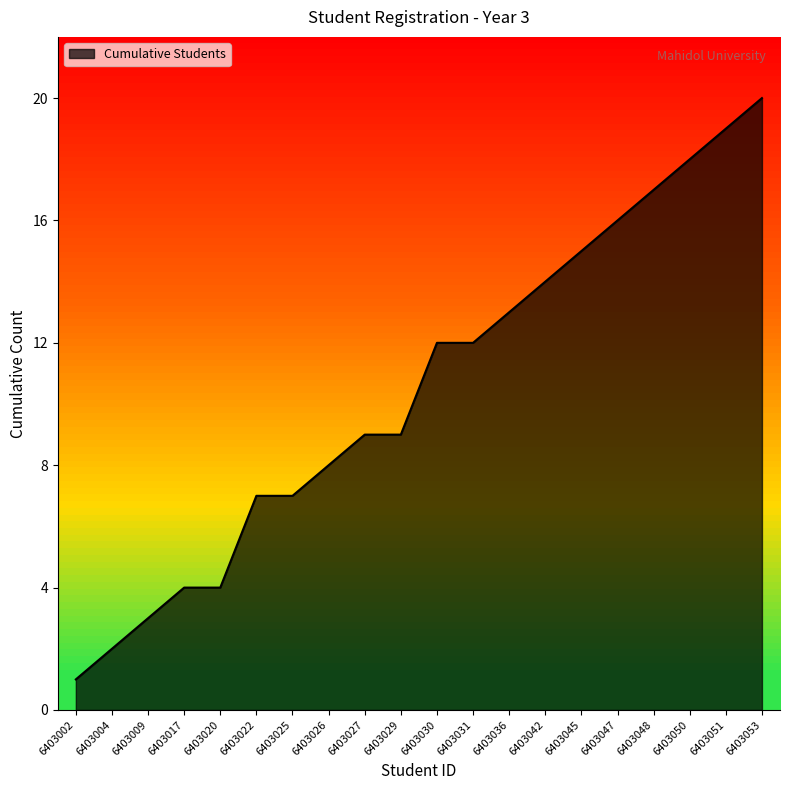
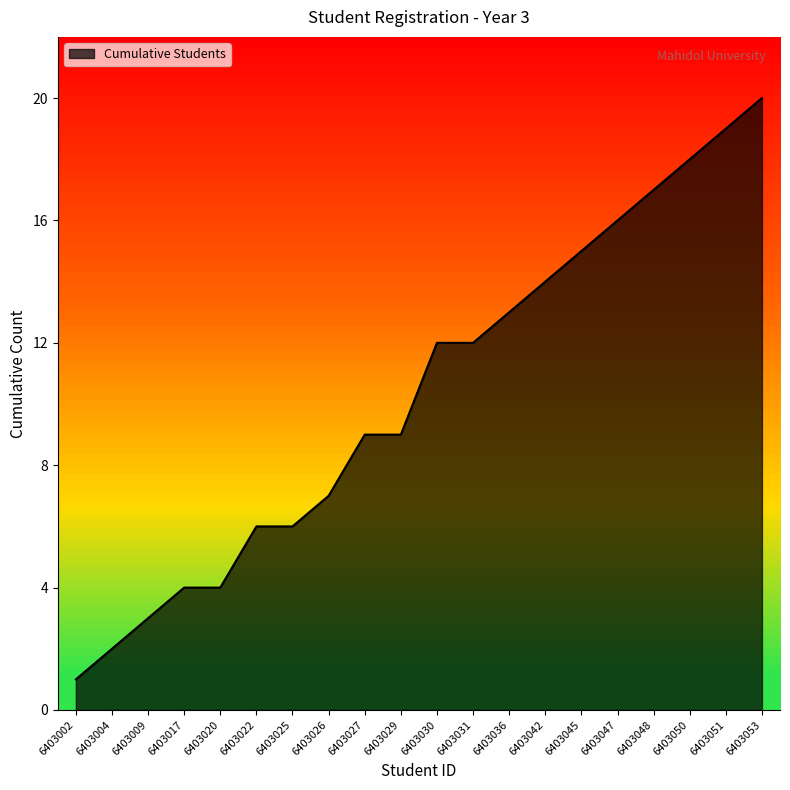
  {
    "6403002": 1,
    "6403004": 2,
    "6403009": 3,
    "6403017": 4,
    "6403020": 4,
-   "6403022": 7,
-   "6403025": 7,
-   "6403026": 8,
+   "6403022": 6,
+   "6403025": 6,
+   "6403026": 7,
    "6403027": 9,
    "6403029": 9,
    "6403030": 12,
    "6403031": 12,
    "6403036": 13,
    "6403042": 14,
    "6403045": 15,
    "6403047": 16,
    "6403048": 17,
    "6403050": 18,
    "6403051": 19,
    "6403053": 20
  }
